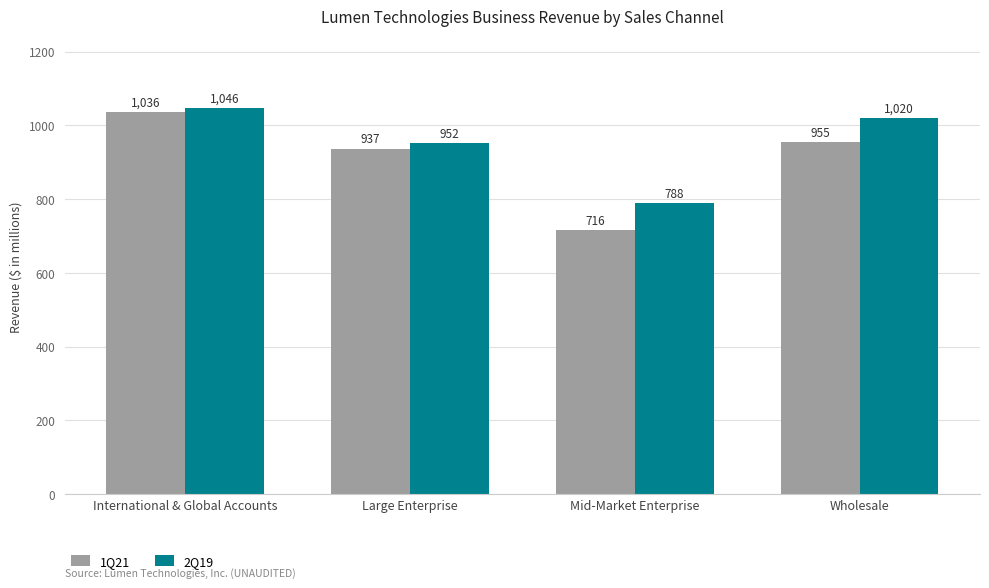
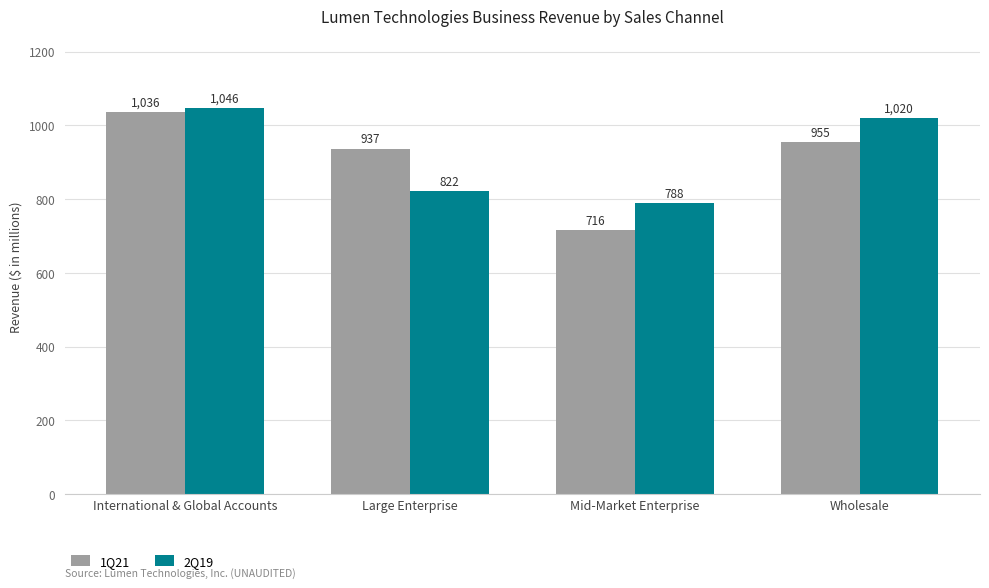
  {
    "1Q21": {
      "International & Global Accounts": "1,036",
      "Large Enterprise": "937",
      "Mid-Market Enterprise": "716",
      "Wholesale": "955"
    },
    "2Q19": {
      "International & Global Accounts": "1,046",
-     "Large Enterprise": "952",
+     "Large Enterprise": "822",
      "Mid-Market Enterprise": "788",
      "Wholesale": "1,020"
    }
  }
